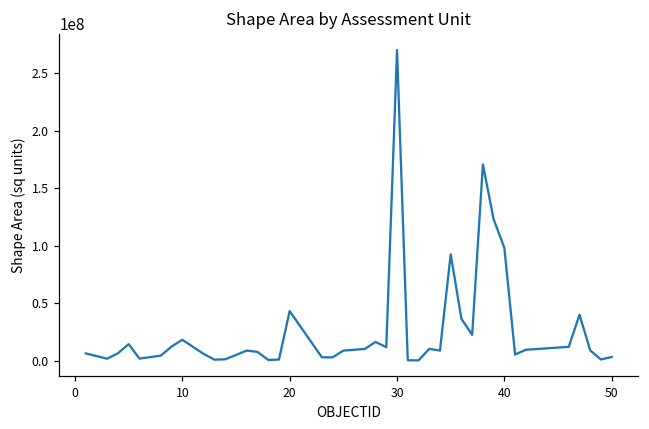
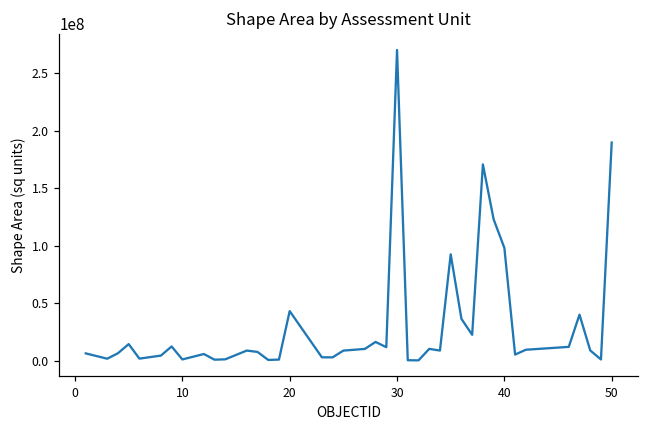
  {
-   "10": 18000000,
+   "10": 1000000,
    "20": 43000000,
    "30": 270000000,
    "40": 98000000,
-   "50": 3000000
+   "50": 190000000
  }
